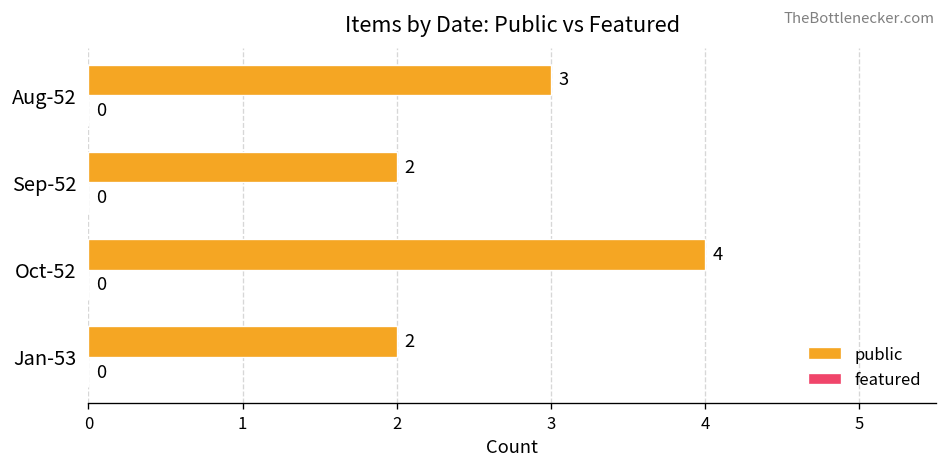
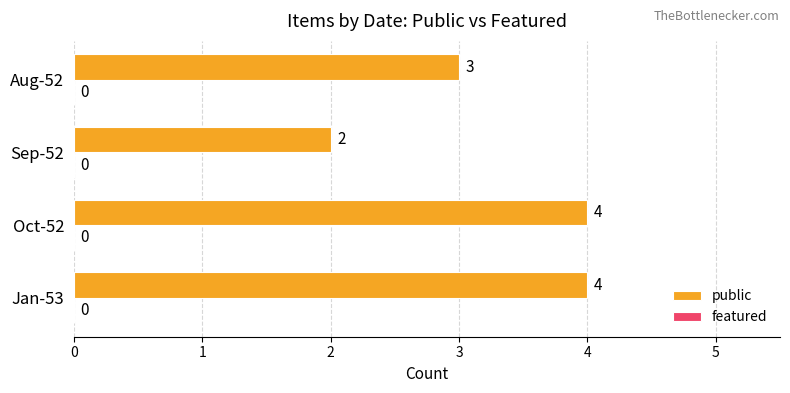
  {
    "public": {
      "Aug-52": 3,
      "Sep-52": 2,
      "Oct-52": 4,
-     "Jan-53": 2
+     "Jan-53": 4
    },
    "featured": {
      "Aug-52": 0,
      "Sep-52": 0,
      "Oct-52": 0,
      "Jan-53": 0
    }
  }
